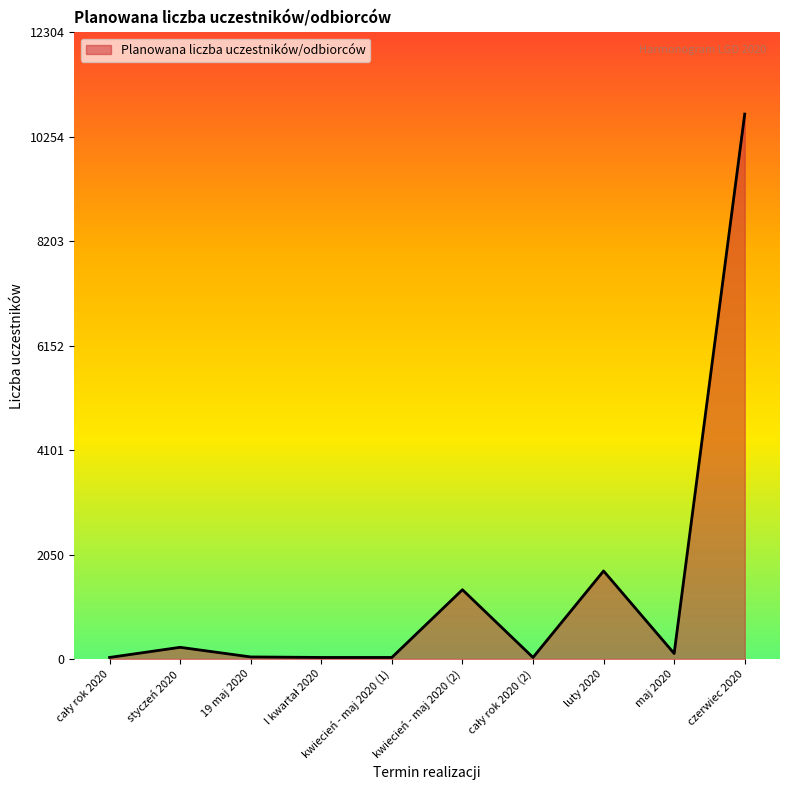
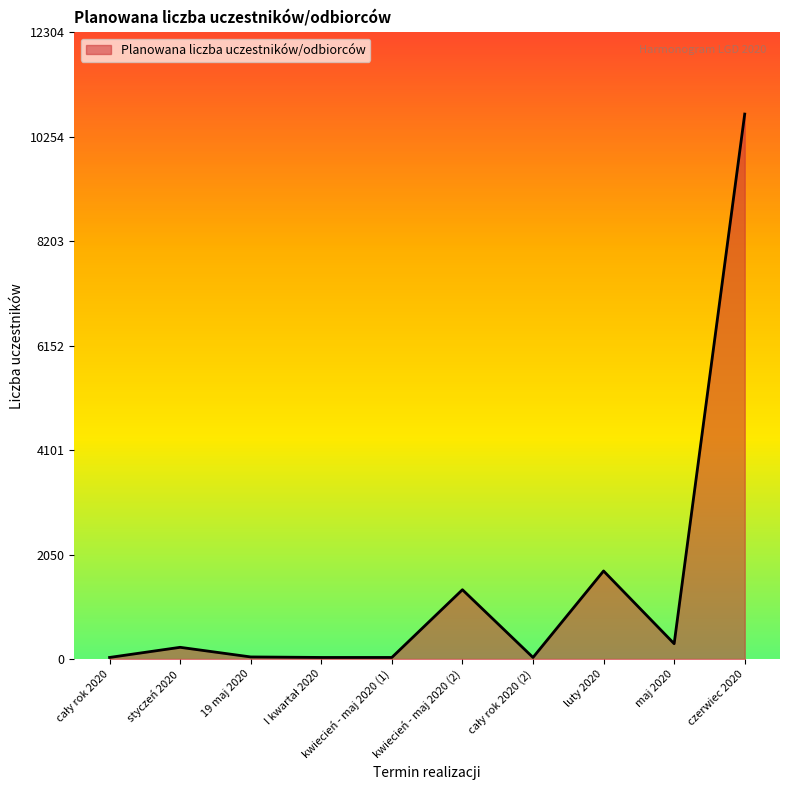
  {
    "cały rok 2020": 0,
    "styczeń 2020": 200,
    "19 maj 2020": 0,
    "I kwartał 2020": 0,
    "kwiecień - maj 2020 (1)": 0,
    "kwiecień - maj 2020 (2)": 1400,
    "cały rok 2020 (2)": 0,
    "luty 2020": 1700,
-   "maj 2020": 100,
+   "maj 2020": 300,
    "czerwiec 2020": 10700
  }
